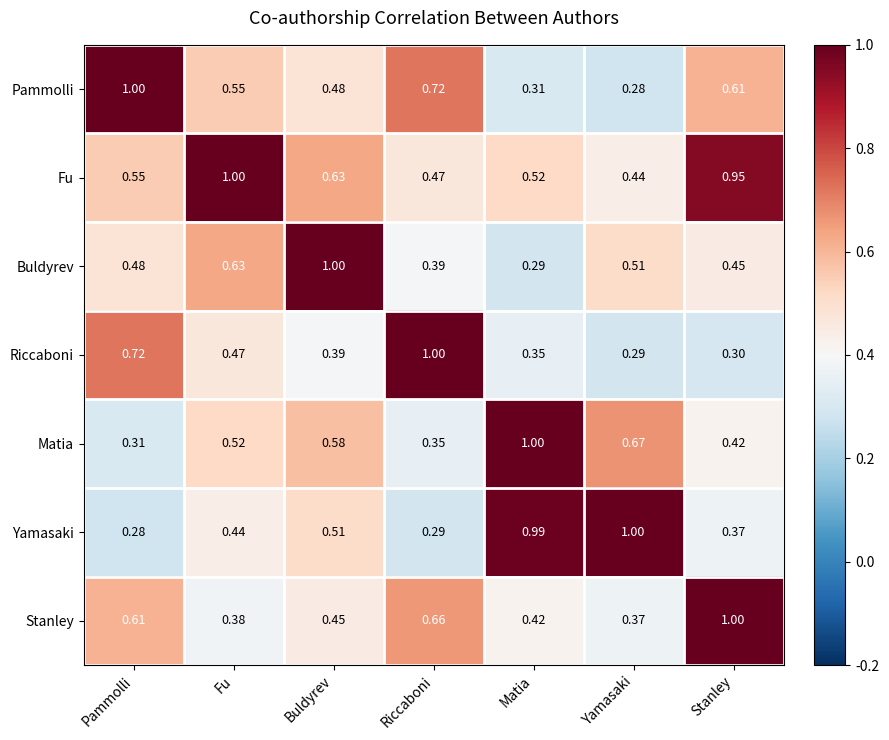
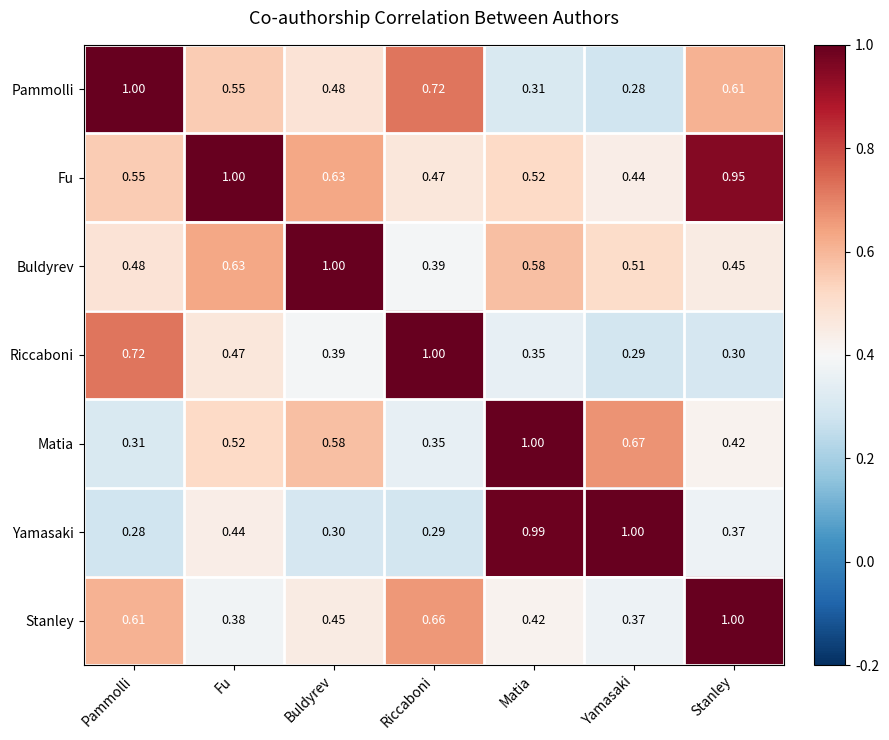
  {
    "Pammolli": {
      "Pammolli": 1.00,
      "Fu": 0.55,
      "Buldyrev": 0.48,
      "Riccaboni": 0.72,
      "Matia": 0.31,
      "Yamasaki": 0.28,
      "Stanley": 0.61
    },
    "Fu": {
      "Pammolli": 0.55,
      "Fu": 1.00,
      "Buldyrev": 0.63,
      "Riccaboni": 0.47,
      "Matia": 0.52,
      "Yamasaki": 0.44,
      "Stanley": 0.95
    },
    "Buldyrev": {
      "Pammolli": 0.48,
      "Fu": 0.63,
      "Buldyrev": 1.00,
      "Riccaboni": 0.39,
-     "Matia": 0.29,
+     "Matia": 0.58,
      "Yamasaki": 0.51,
      "Stanley": 0.45
    },
    "Riccaboni": {
      "Pammolli": 0.72,
      "Fu": 0.47,
      "Buldyrev": 0.39,
      "Riccaboni": 1.00,
      "Matia": 0.35,
      "Yamasaki": 0.29,
      "Stanley": 0.30
    },
    "Matia": {
      "Pammolli": 0.31,
      "Fu": 0.52,
      "Buldyrev": 0.58,
      "Riccaboni": 0.35,
      "Matia": 1.00,
      "Yamasaki": 0.67,
      "Stanley": 0.42
    },
    "Yamasaki": {
      "Pammolli": 0.28,
      "Fu": 0.44,
-     "Buldyrev": 0.51,
+     "Buldyrev": 0.30,
      "Riccaboni": 0.29,
      "Matia": 0.99,
      "Yamasaki": 1.00,
      "Stanley": 0.37
    },
    "Stanley": {
      "Pammolli": 0.61,
      "Fu": 0.38,
      "Buldyrev": 0.45,
      "Riccaboni": 0.66,
      "Matia": 0.42,
      "Yamasaki": 0.37,
      "Stanley": 1.00
    }
  }
